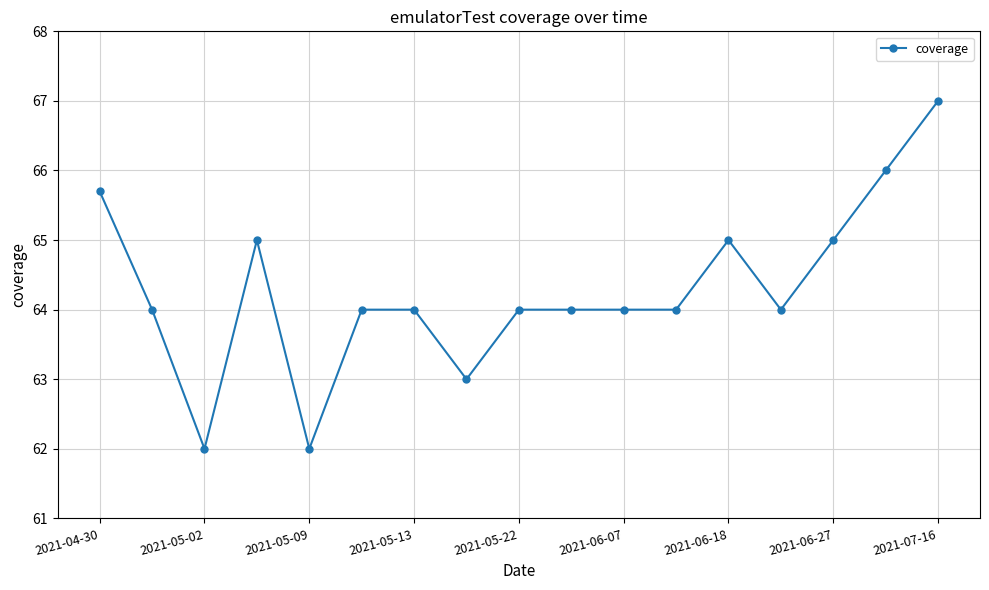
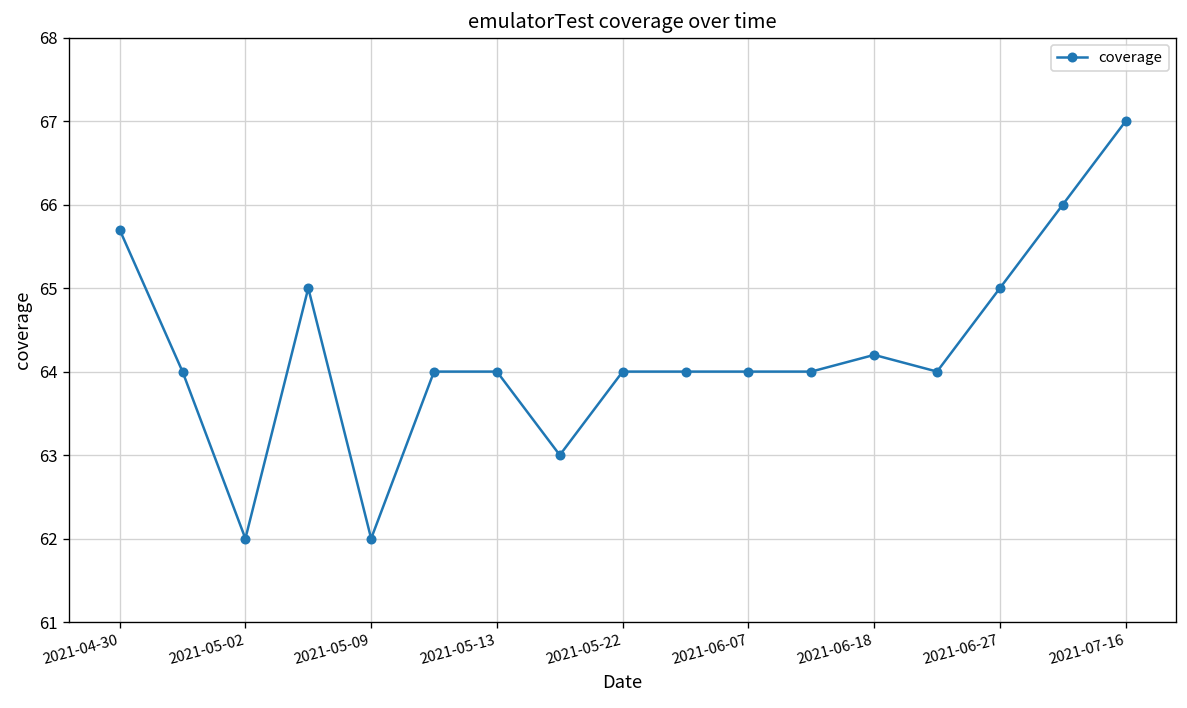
  {
    "2021-04-30": 65.7,
    "2021-05-02": 62.0,
    "2021-05-09": 62.0,
    "2021-05-13": 64.0,
    "2021-05-22": 64.0,
    "2021-06-07": 64.0,
-   "2021-06-18": 65.0,
+   "2021-06-18": 64.2,
    "2021-06-27": 65.0,
    "2021-07-16": 67.0
  }
